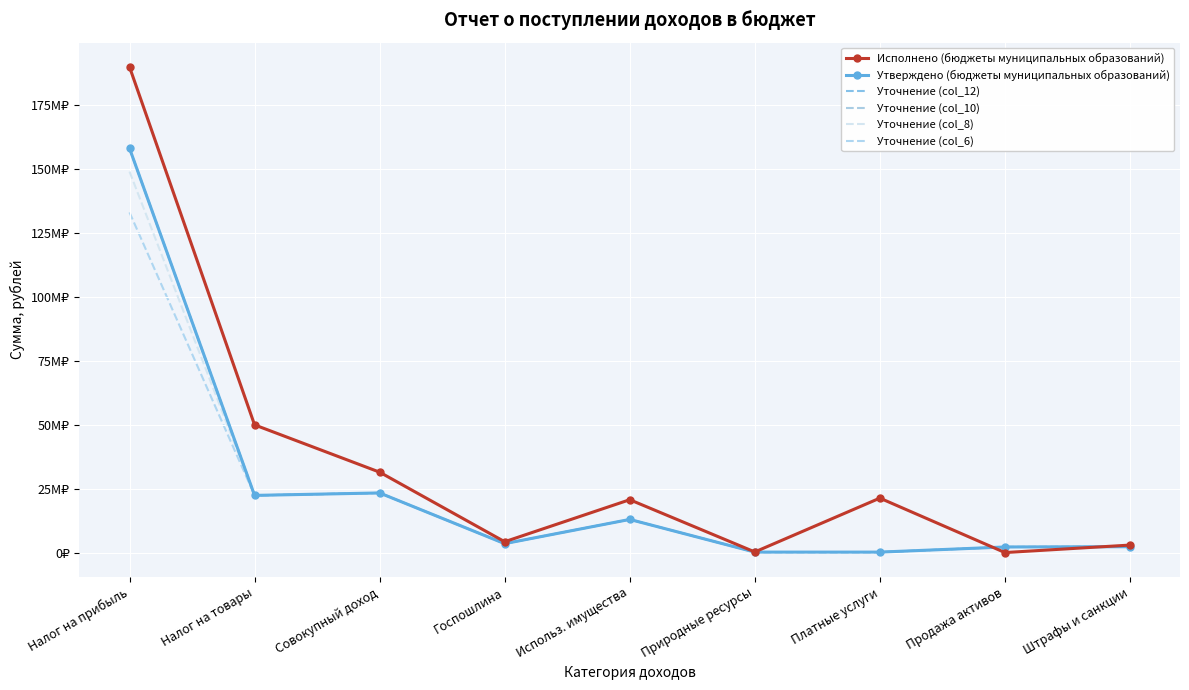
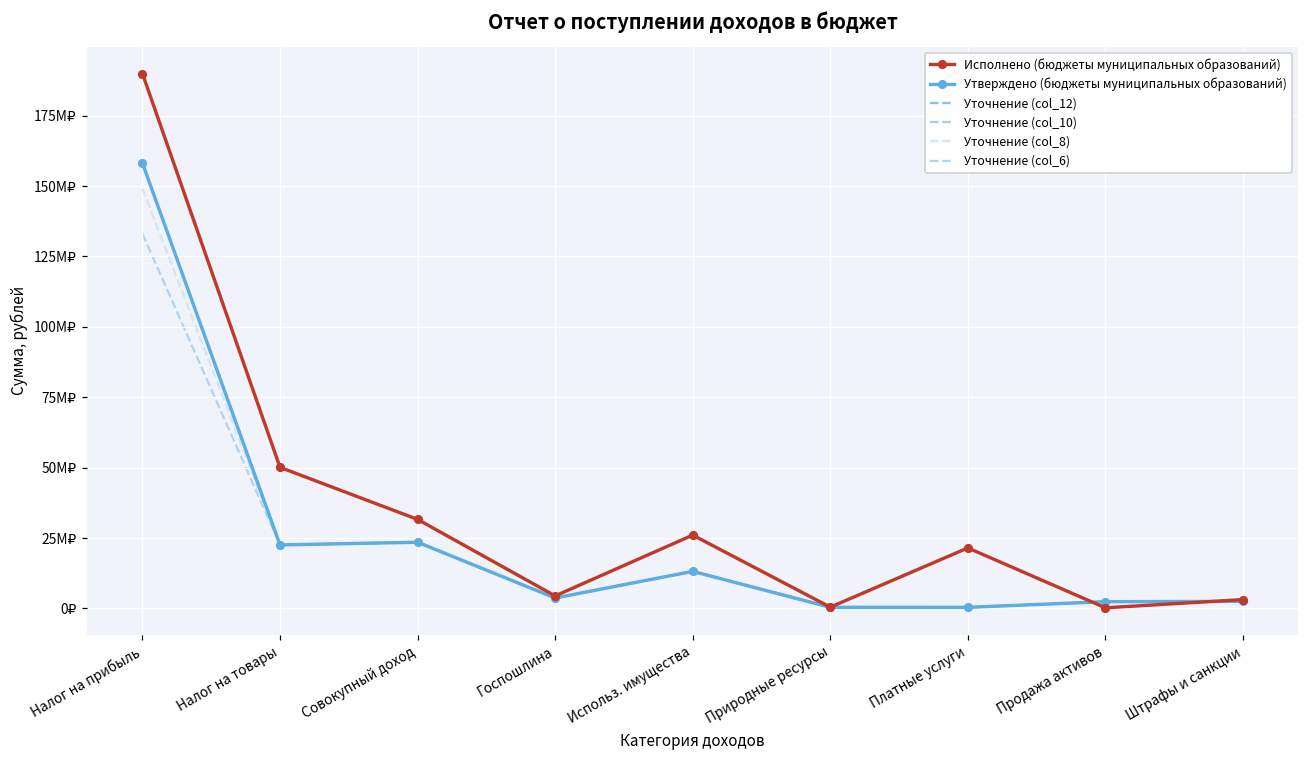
  {
    "Исполнено (бюджеты муниципальных образований)": {
      "Налог на прибыль": "190M₽",
      "Налог на товары": "50M₽",
      "Совокупный доход": "32M₽",
-     "Использ. имущества": "21M₽",
+     "Использ. имущества": "26M₽",
      "Платные услуги": "21M₽",
      "Продажа активов": "0M₽"
    }
  }
